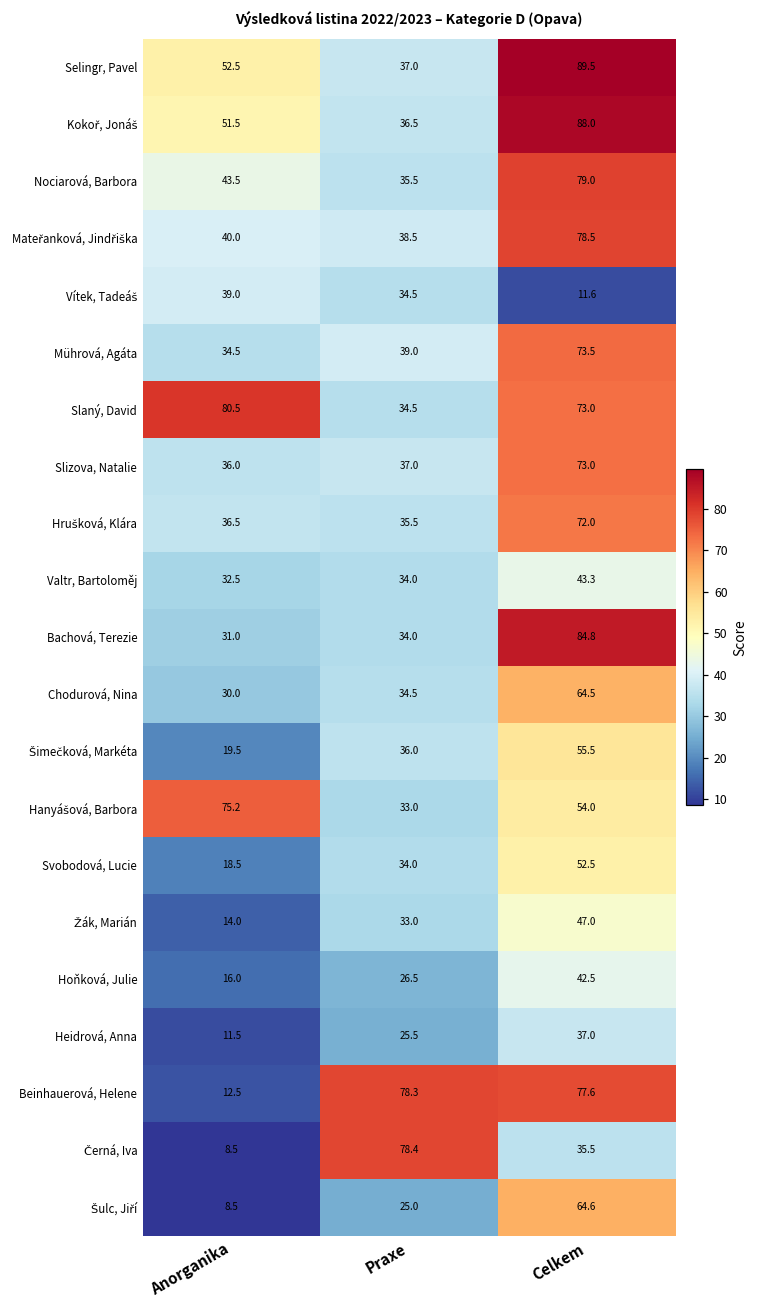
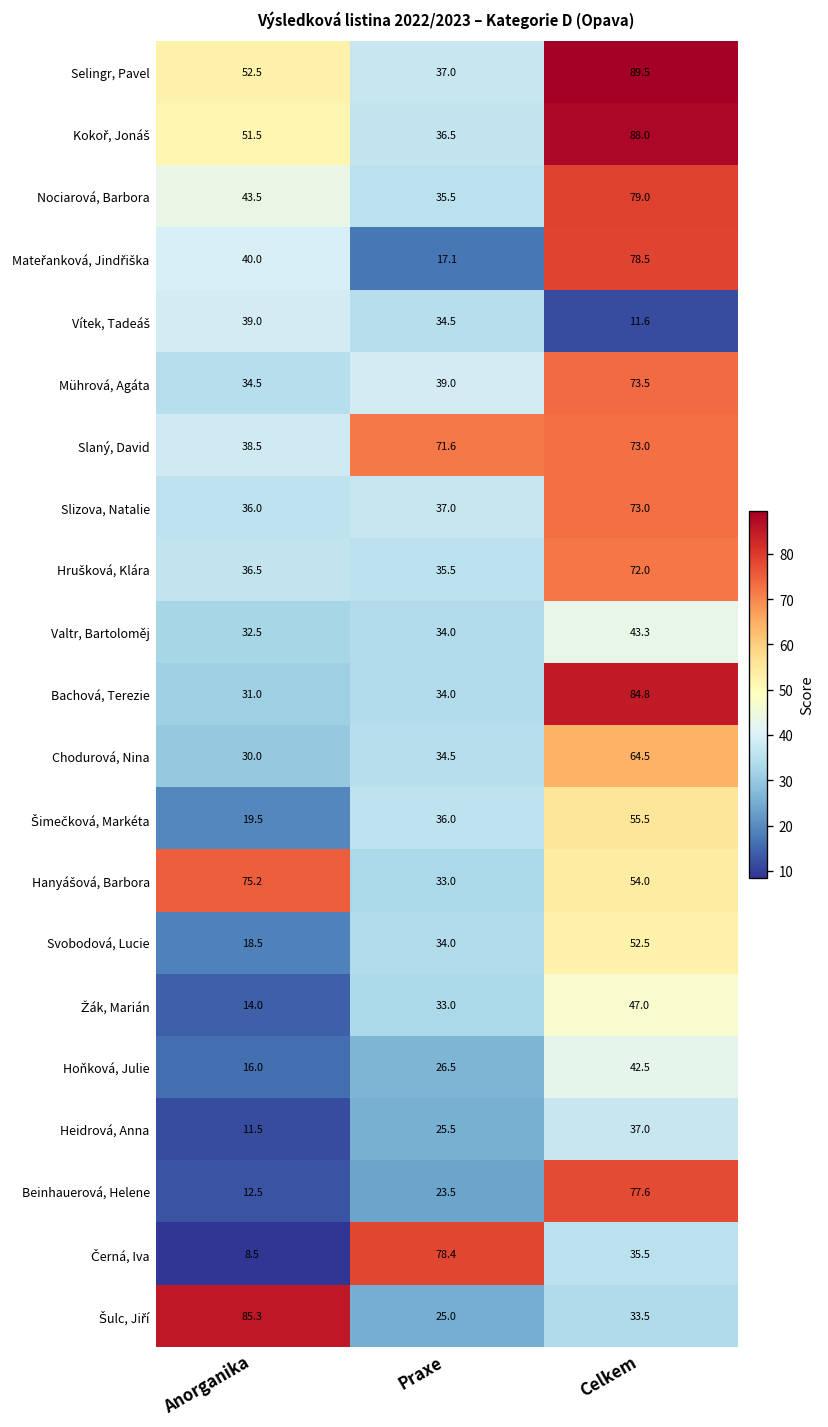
  {
    "Selingr, Pavel": {
      "Anorganika": 52.5,
      "Praxe": 37.0,
      "Celkem": 89.5
    },
    "Kokoř, Jonáš": {
      "Anorganika": 51.5,
      "Praxe": 36.5,
      "Celkem": 88.0
    },
    "Nociarová, Barbora": {
      "Anorganika": 43.5,
      "Praxe": 35.5,
      "Celkem": 79.0
    },
    "Mateřanková, Jindřiška": {
      "Anorganika": 40.0,
-     "Praxe": 38.5,
+     "Praxe": 17.1,
      "Celkem": 78.5
    },
    "Vítek, Tadeáš": {
      "Anorganika": 39.0,
      "Praxe": 34.5,
      "Celkem": 11.6
    },
    "Mührová, Agáta": {
      "Anorganika": 34.5,
      "Praxe": 39.0,
      "Celkem": 73.5
    },
    "Slaný, David": {
-     "Anorganika": 80.5,
-     "Praxe": 34.5,
+     "Anorganika": 38.5,
+     "Praxe": 71.6,
      "Celkem": 73.0
    },
    "Slizova, Natalie": {
      "Anorganika": 36.0,
      "Praxe": 37.0,
      "Celkem": 73.0
    },
    "Hrušková, Klára": {
      "Anorganika": 36.5,
      "Praxe": 35.5,
      "Celkem": 72.0
    },
    "Valtr, Bartoloměj": {
      "Anorganika": 32.5,
      "Praxe": 34.0,
      "Celkem": 43.3
    },
    "Bachová, Terezie": {
      "Anorganika": 31.0,
      "Praxe": 34.0,
      "Celkem": 84.8
    },
    "Chodurová, Nina": {
      "Anorganika": 30.0,
      "Praxe": 34.5,
      "Celkem": 64.5
    },
    "Šimečková, Markéta": {
      "Anorganika": 19.5,
      "Praxe": 36.0,
      "Celkem": 55.5
    },
    "Hanyášová, Barbora": {
      "Anorganika": 75.2,
      "Praxe": 33.0,
      "Celkem": 54.0
    },
    "Svobodová, Lucie": {
      "Anorganika": 18.5,
      "Praxe": 34.0,
      "Celkem": 52.5
    },
    "Žák, Marián": {
      "Anorganika": 14.0,
      "Praxe": 33.0,
      "Celkem": 47.0
    },
    "Hoňková, Julie": {
      "Anorganika": 16.0,
      "Praxe": 26.5,
      "Celkem": 42.5
    },
    "Heidrová, Anna": {
      "Anorganika": 11.5,
      "Praxe": 25.5,
      "Celkem": 37.0
    },
    "Beinhauerová, Helene": {
      "Anorganika": 12.5,
-     "Praxe": 78.3,
+     "Praxe": 23.5,
      "Celkem": 77.6
    },
    "Černá, Iva": {
      "Anorganika": 8.5,
      "Praxe": 78.4,
      "Celkem": 35.5
    },
    "Šulc, Jiří": {
-     "Anorganika": 8.5,
+     "Anorganika": 85.3,
      "Praxe": 25.0,
-     "Celkem": 64.6
+     "Celkem": 33.5
    }
  }
